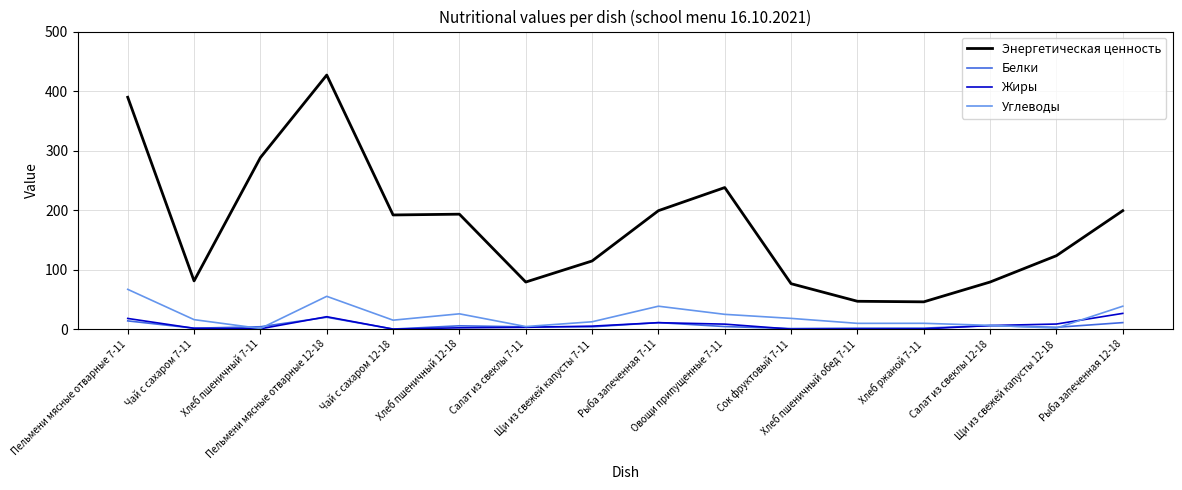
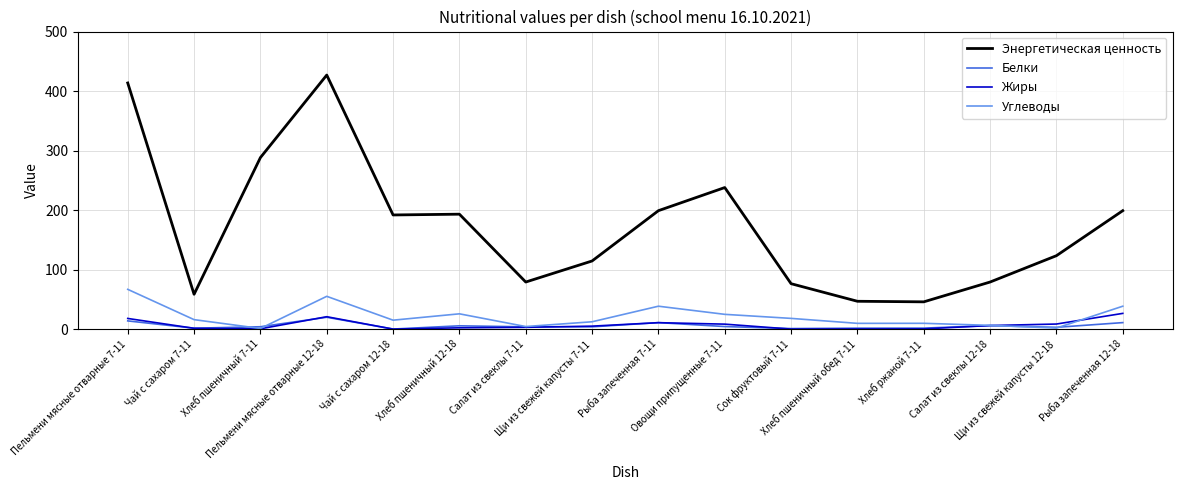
  {
    "Энергетическая ценность": {
-     "Пельмени мясные отварные 7-11": 390,
-     "Чай с сахаром 7-11": 80,
+     "Пельмени мясные отварные 7-11": 410,
+     "Чай с сахаром 7-11": 60,
      "Хлеб пшеничный 7-11": 290,
      "Пельмени мясные отварные 12-18": 430,
      "Чай с сахаром 12-18": 190,
      "Хлеб пшеничный 12-18": 190,
      "Салат из свеклы 7-11": 80,
      "Щи из свежей капусты 7-11": 110,
      "Рыба запеченная 7-11": 200,
      "Овощи припущенные 7-11": 240,
      "Сок фруктовый 7-11": 80,
      "Хлеб пшеничный обед 7-11": 50,
      "Хлеб ржаной 7-11": 50,
      "Салат из свеклы 12-18": 80,
      "Щи из свежей капусты 12-18": 120,
      "Рыба запеченная 12-18": 200
    },
    "Жиры": {
      "Щи из свежей капусты 12-18": 10,
      "Рыба запеченная 12-18": 30
    }
  }
